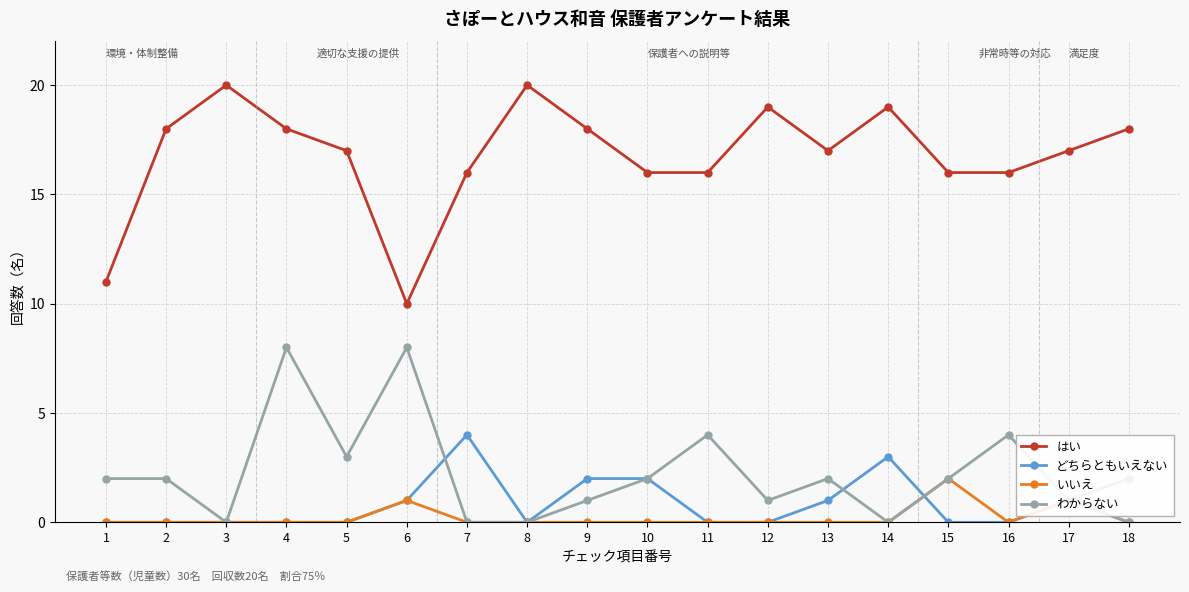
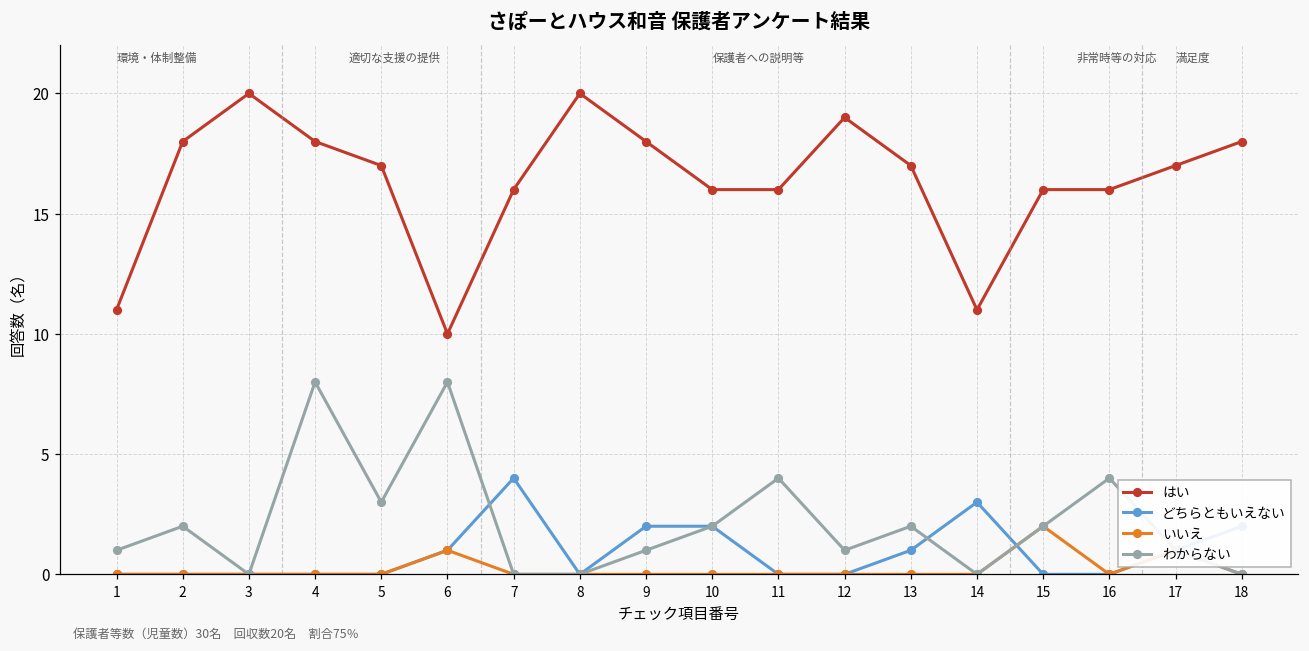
  {
    "はい": {
      "1": 11,
      "2": 18,
      "3": 20,
      "4": 18,
      "5": 17,
      "6": 10,
      "7": 16,
      "8": 20,
      "9": 18,
      "10": 16,
      "11": 16,
      "12": 19,
      "13": 17,
-     "14": 19,
+     "14": 11,
      "15": 16,
      "16": 16,
      "17": 17,
      "18": 18
    },
    "どちらともいえない": {
      "7": 4,
      "9": 2,
      "13": 1,
      "14": 3,
      "15": 0
    },
    "いいえ": {
      "9": 0,
      "10": 0,
      "13": 0
    },
    "わからない": {
-     "1": 2,
+     "1": 1,
      "2": 2,
      "4": 8,
      "5": 3,
      "6": 8,
      "9": 1,
      "11": 4,
      "12": 1,
      "13": 2,
      "16": 4
    }
  }
